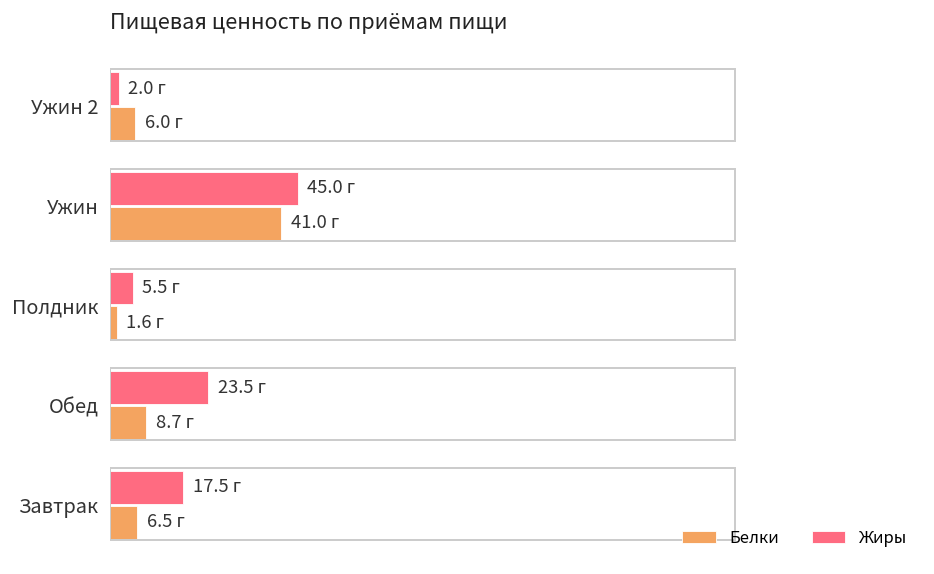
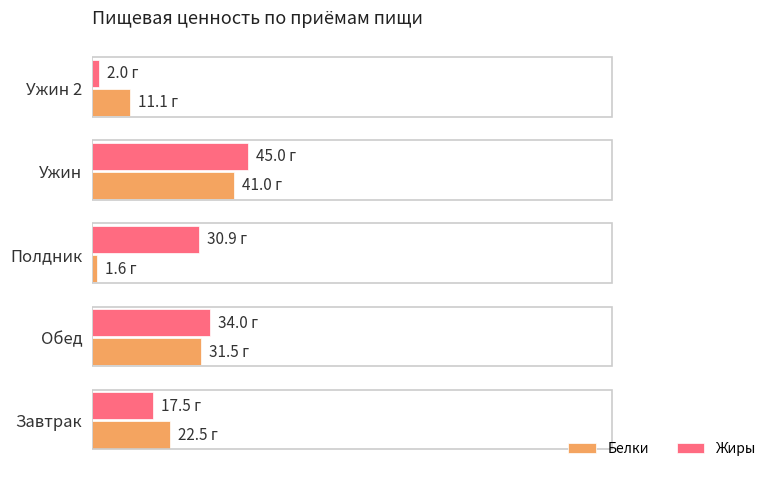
  {
    "Белки": {
-     "Ужин 2": 6.0,
-     "Обед": 8.7,
-     "Завтрак": 6.5
+     "Ужин 2": 11.1,
+     "Обед": 31.5,
+     "Завтрак": 22.5
    },
    "Жиры": {
-     "Полдник": 5.5,
-     "Обед": 23.5
+     "Полдник": 30.9,
+     "Обед": 34.0
    }
  }
